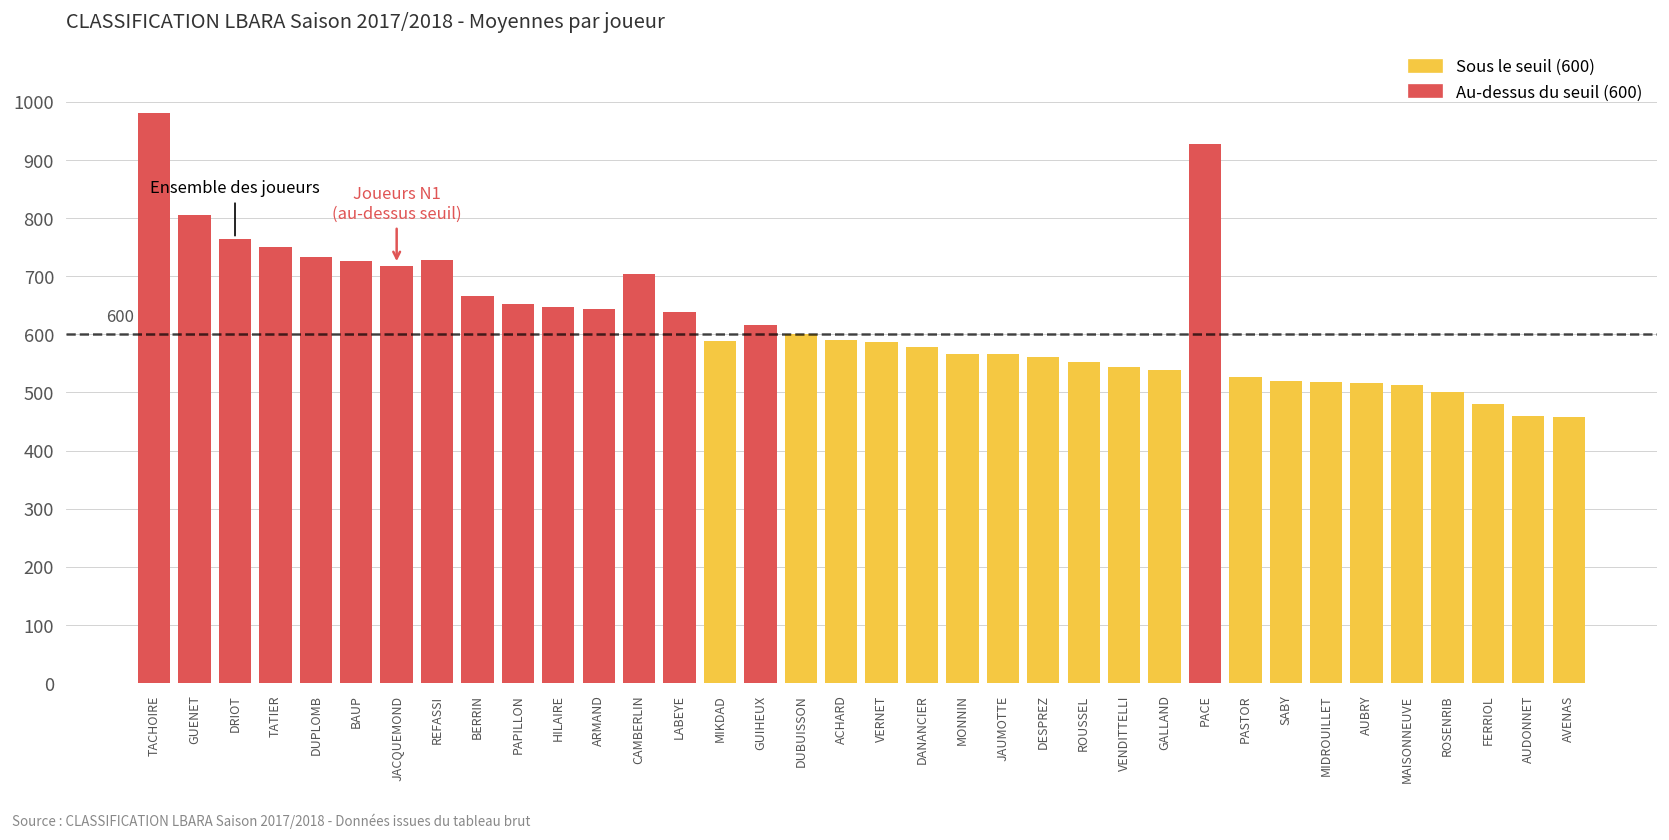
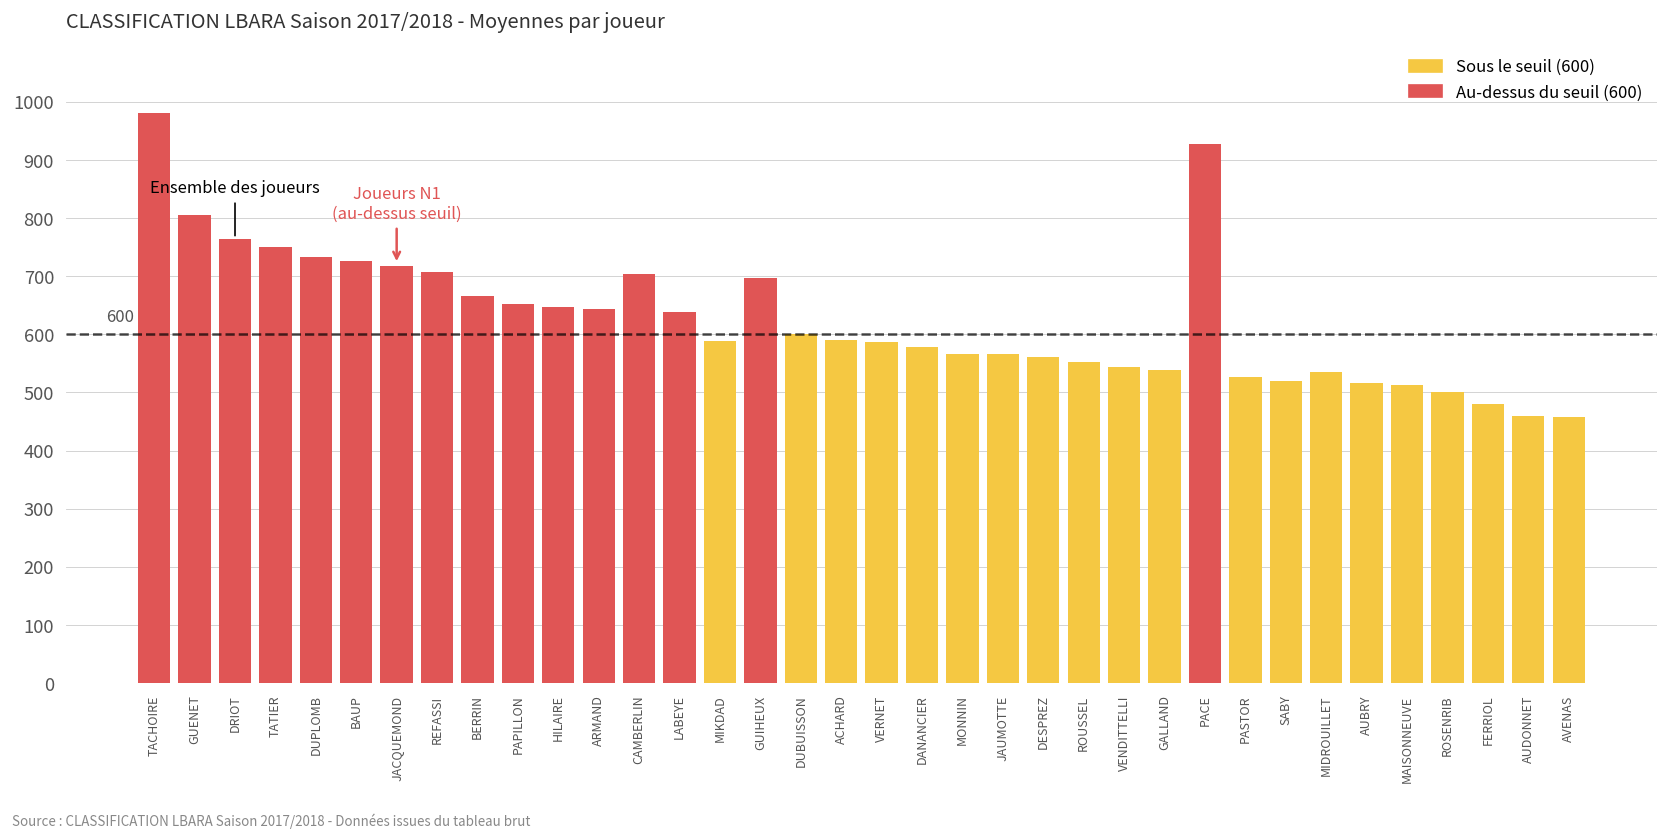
  {
    "TACHOIRE": 980,
    "GUENET": 810,
    "DRIOT": 760,
    "TATIER": 750,
    "DUPLOMB": 730,
    "BAUP": 730,
    "JACQUEMOND": 720,
-   "REFASSI": 730,
+   "REFASSI": 710,
    "BERRIN": 670,
    "PAPILLON": 650,
    "HILAIRE": 650,
    "ARMAND": 640,
    "CAMBERLIN": 700,
    "LABEYE": 640,
    "MIKDAD": 590,
-   "GUIHEUX": 620,
+   "GUIHEUX": 700,
    "DUBUISSON": 600,
    "ACHARD": 590,
    "VERNET": 590,
    "DANANCIER": 580,
    "MONNIN": 570,
    "JAUMOTTE": 570,
    "DESPREZ": 560,
    "ROUSSEL": 550,
    "VENDITTELLI": 540,
    "GALLAND": 540,
    "PACE": 930,
    "PASTOR": 530,
    "SABY": 520,
-   "MIDROUILLET": 520,
+   "MIDROUILLET": 540,
    "AUBRY": 520,
    "MAISONNEUVE": 510,
    "ROSENRIB": 500,
    "FERRIOL": 480,
    "AUDONNET": 460,
    "AVENAS": 460
  }
